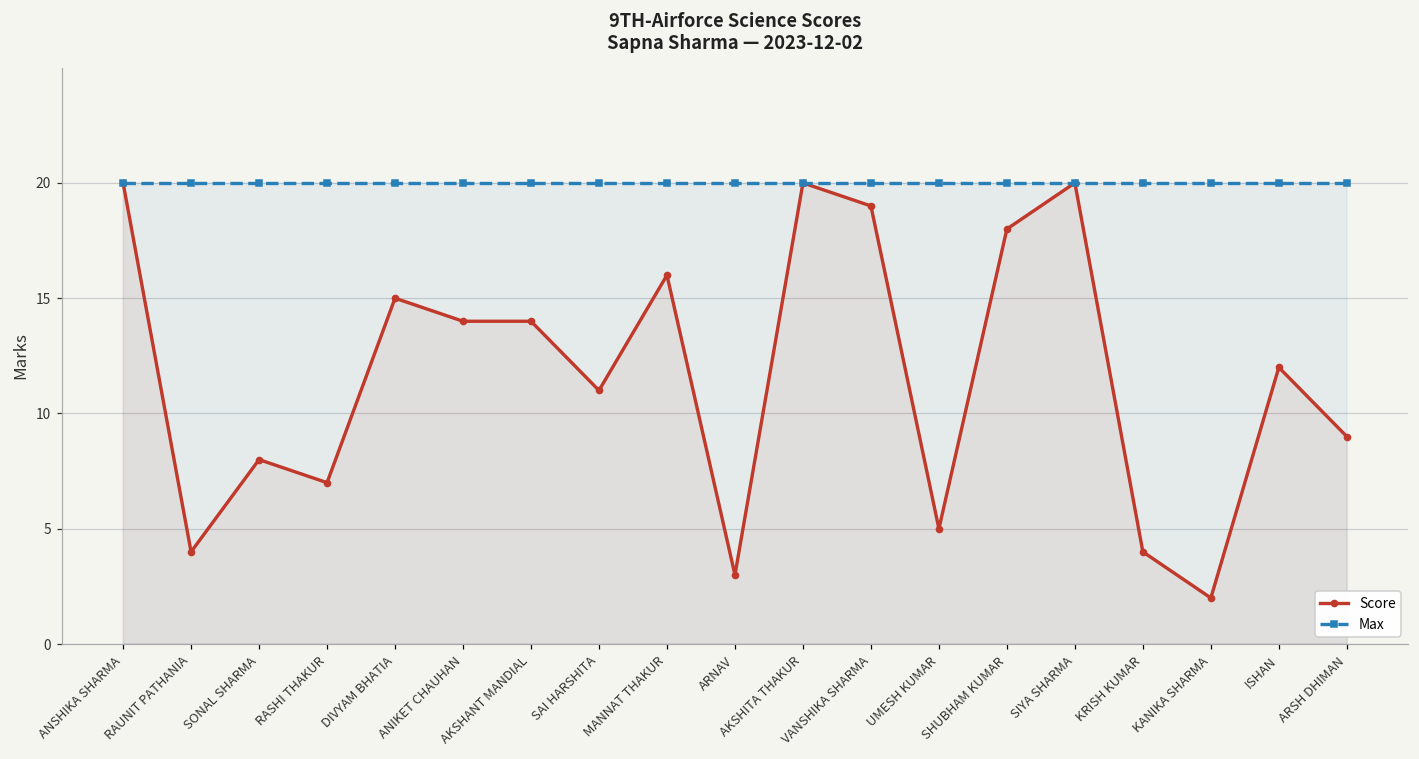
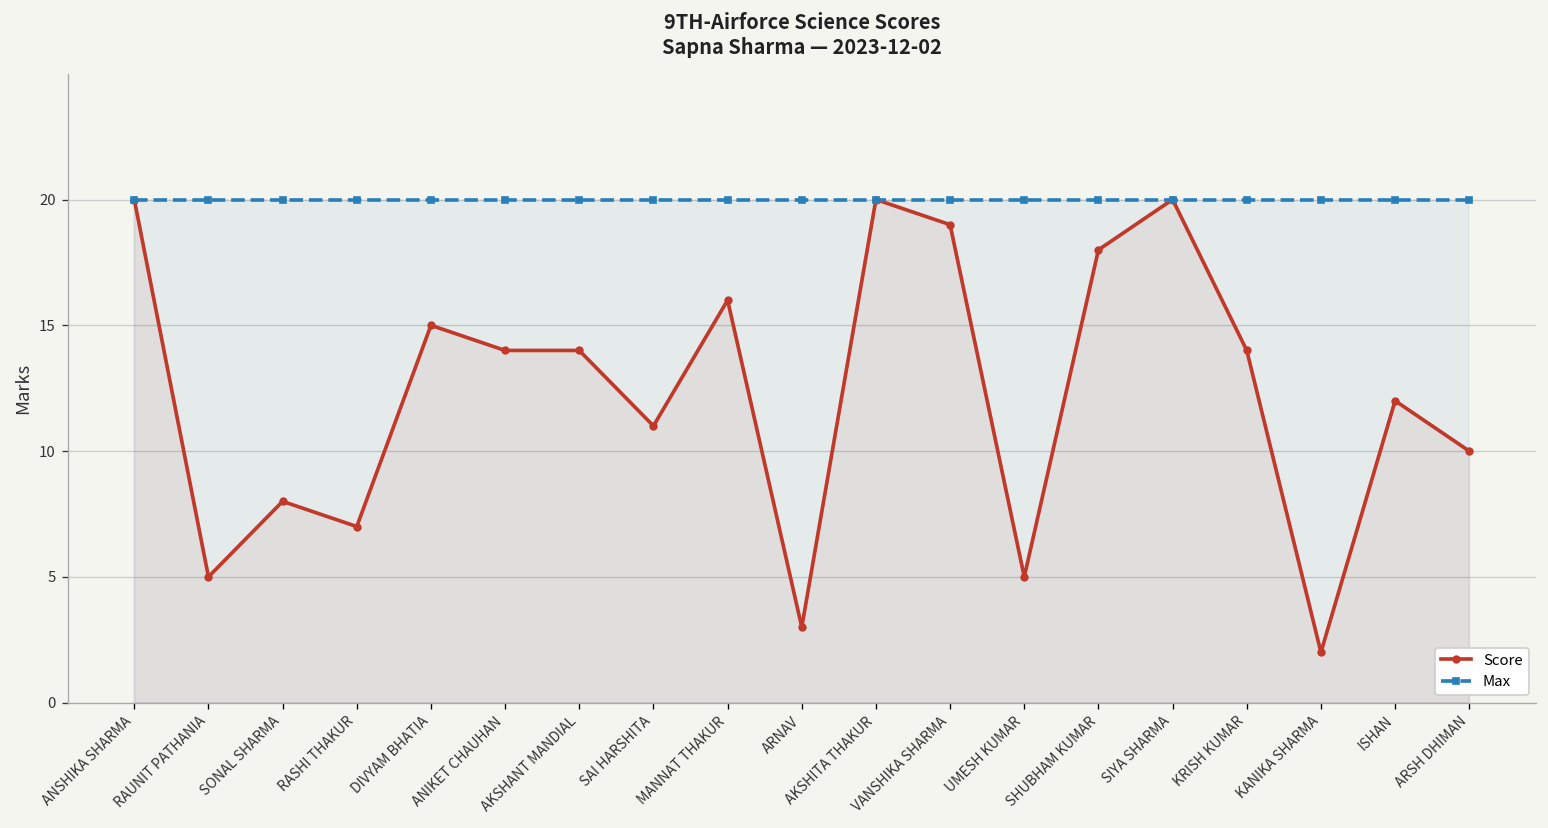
  {
    "Score": {
-     "RAUNIT PATHANIA": 4,
+     "RAUNIT PATHANIA": 5,
      "SONAL SHARMA": 8,
      "RASHI THAKUR": 7,
      "DIVYAM BHATIA": 15,
      "ANIKET CHAUHAN": 14,
      "AKSHANT MANDIAL": 14,
      "SAI HARSHITA": 11,
      "MANNAT THAKUR": 16,
      "ARNAV": 3,
      "VANSHIKA SHARMA": 19,
      "UMESH KUMAR": 5,
      "SHUBHAM KUMAR": 18,
-     "KRISH KUMAR": 4,
+     "KRISH KUMAR": 14,
      "KANIKA SHARMA": 2,
      "ISHAN": 12,
-     "ARSH DHIMAN": 9
+     "ARSH DHIMAN": 10
    },
    "Max": {
      "RAUNIT PATHANIA": 20,
      "SONAL SHARMA": 20,
      "RASHI THAKUR": 20,
      "DIVYAM BHATIA": 20,
      "ANIKET CHAUHAN": 20,
      "AKSHANT MANDIAL": 20,
      "SAI HARSHITA": 20,
      "MANNAT THAKUR": 20,
      "ARNAV": 20,
      "VANSHIKA SHARMA": 20,
      "UMESH KUMAR": 20,
      "SHUBHAM KUMAR": 20,
      "KRISH KUMAR": 20,
      "KANIKA SHARMA": 20,
      "ISHAN": 20,
      "ARSH DHIMAN": 20
    }
  }
